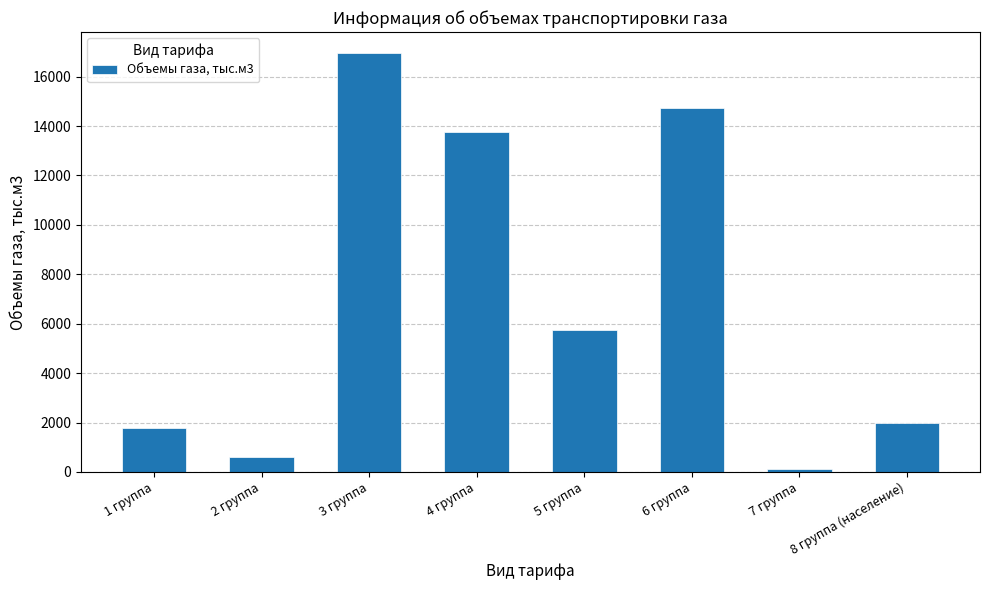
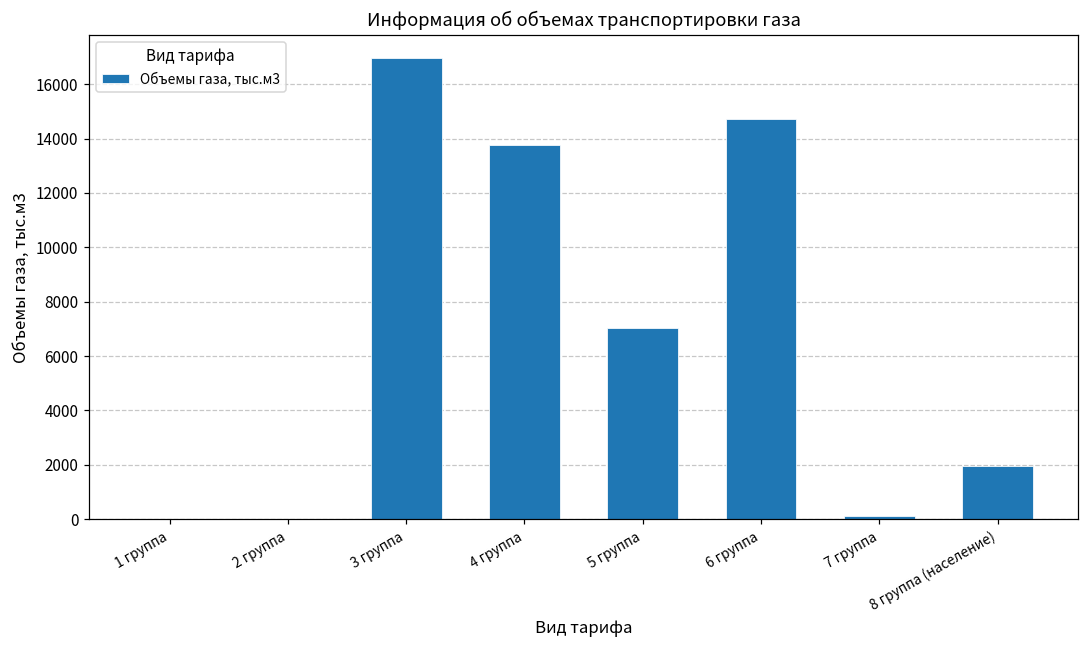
  {
-   "1 группа": 1800,
-   "2 группа": 600,
+   "1 группа": 0,
+   "2 группа": 0,
    "3 группа": 17000,
    "4 группа": 13700,
-   "5 группа": 5800,
+   "5 группа": 7000,
    "6 группа": 14700,
    "7 группа": 100,
    "8 группа (население)": 2000
  }
